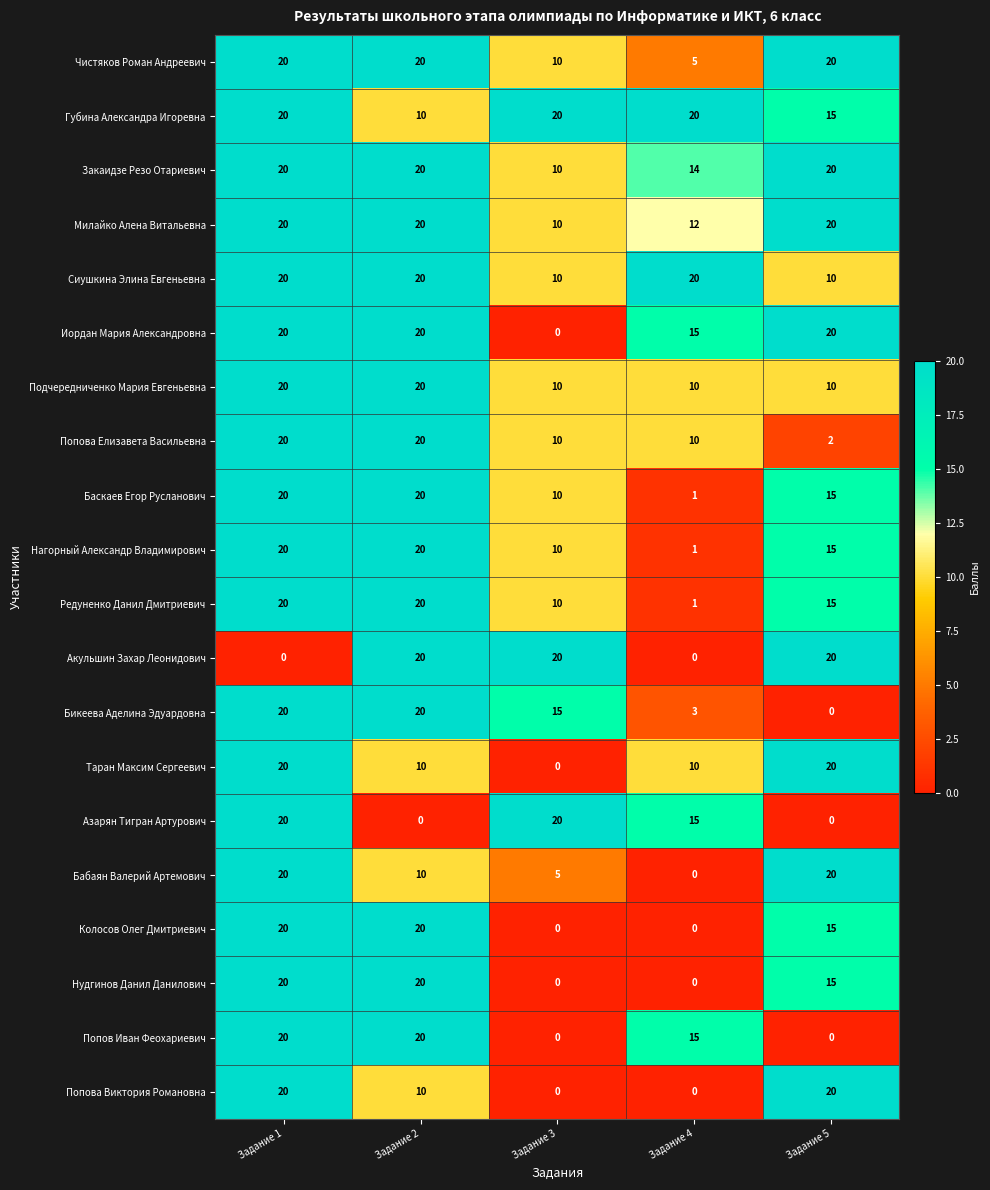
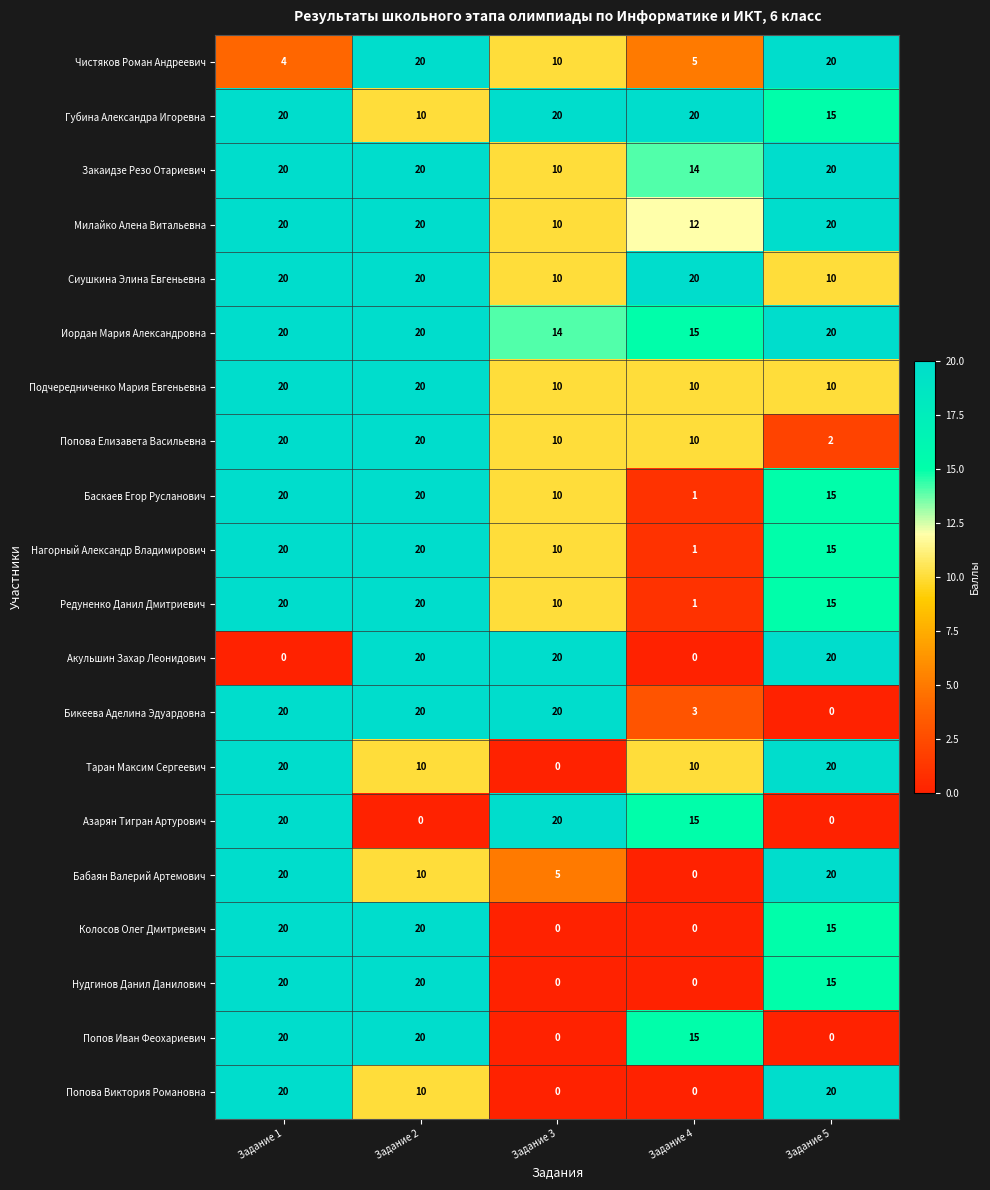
  {
    "Чистяков Роман Андреевич": {
-     "Задание 1": 20,
+     "Задание 1": 4,
      "Задание 2": 20,
      "Задание 3": 10,
      "Задание 4": 5,
      "Задание 5": 20
    },
    "Губина Александра Игоревна": {
      "Задание 1": 20,
      "Задание 2": 10,
      "Задание 3": 20,
      "Задание 4": 20,
      "Задание 5": 15
    },
    "Закаидзе Резо Отариевич": {
      "Задание 1": 20,
      "Задание 2": 20,
      "Задание 3": 10,
      "Задание 4": 14,
      "Задание 5": 20
    },
    "Милайко Алена Витальевна": {
      "Задание 1": 20,
      "Задание 2": 20,
      "Задание 3": 10,
      "Задание 4": 12,
      "Задание 5": 20
    },
    "Сиушкина Элина Евгеньевна": {
      "Задание 1": 20,
      "Задание 2": 20,
      "Задание 3": 10,
      "Задание 4": 20,
      "Задание 5": 10
    },
    "Иордан Мария Александровна": {
      "Задание 1": 20,
      "Задание 2": 20,
-     "Задание 3": 0,
+     "Задание 3": 14,
      "Задание 4": 15,
      "Задание 5": 20
    },
    "Подчередниченко Мария Евгеньевна": {
      "Задание 1": 20,
      "Задание 2": 20,
      "Задание 3": 10,
      "Задание 4": 10,
      "Задание 5": 10
    },
    "Попова Елизавета Васильевна": {
      "Задание 1": 20,
      "Задание 2": 20,
      "Задание 3": 10,
      "Задание 4": 10,
      "Задание 5": 2
    },
    "Баскаев Егор Русланович": {
      "Задание 1": 20,
      "Задание 2": 20,
      "Задание 3": 10,
      "Задание 4": 1,
      "Задание 5": 15
    },
    "Нагорный Александр Владимирович": {
      "Задание 1": 20,
      "Задание 2": 20,
      "Задание 3": 10,
      "Задание 4": 1,
      "Задание 5": 15
    },
    "Редуненко Данил Дмитриевич": {
      "Задание 1": 20,
      "Задание 2": 20,
      "Задание 3": 10,
      "Задание 4": 1,
      "Задание 5": 15
    },
    "Акульшин Захар Леонидович": {
      "Задание 1": 0,
      "Задание 2": 20,
      "Задание 3": 20,
      "Задание 4": 0,
      "Задание 5": 20
    },
    "Бикеева Аделина Эдуардовна": {
      "Задание 1": 20,
      "Задание 2": 20,
-     "Задание 3": 15,
+     "Задание 3": 20,
      "Задание 4": 3,
      "Задание 5": 0
    },
    "Таран Максим Сергеевич": {
      "Задание 1": 20,
      "Задание 2": 10,
      "Задание 3": 0,
      "Задание 4": 10,
      "Задание 5": 20
    },
    "Азарян Тигран Артурович": {
      "Задание 1": 20,
      "Задание 2": 0,
      "Задание 3": 20,
      "Задание 4": 15,
      "Задание 5": 0
    },
    "Бабаян Валерий Артемович": {
      "Задание 1": 20,
      "Задание 2": 10,
      "Задание 3": 5,
      "Задание 4": 0,
      "Задание 5": 20
    },
    "Колосов Олег Дмитриевич": {
      "Задание 1": 20,
      "Задание 2": 20,
      "Задание 3": 0,
      "Задание 4": 0,
      "Задание 5": 15
    },
    "Нудгинов Данил Данилович": {
      "Задание 1": 20,
      "Задание 2": 20,
      "Задание 3": 0,
      "Задание 4": 0,
      "Задание 5": 15
    },
    "Попов Иван Феохариевич": {
      "Задание 1": 20,
      "Задание 2": 20,
      "Задание 3": 0,
      "Задание 4": 15,
      "Задание 5": 0
    },
    "Попова Виктория Романовна": {
      "Задание 1": 20,
      "Задание 2": 10,
      "Задание 3": 0,
      "Задание 4": 0,
      "Задание 5": 20
    }
  }
